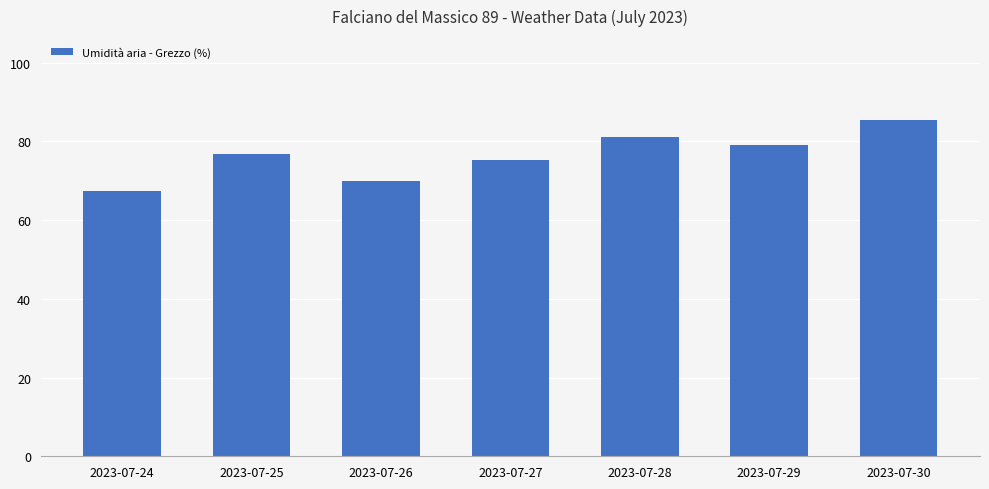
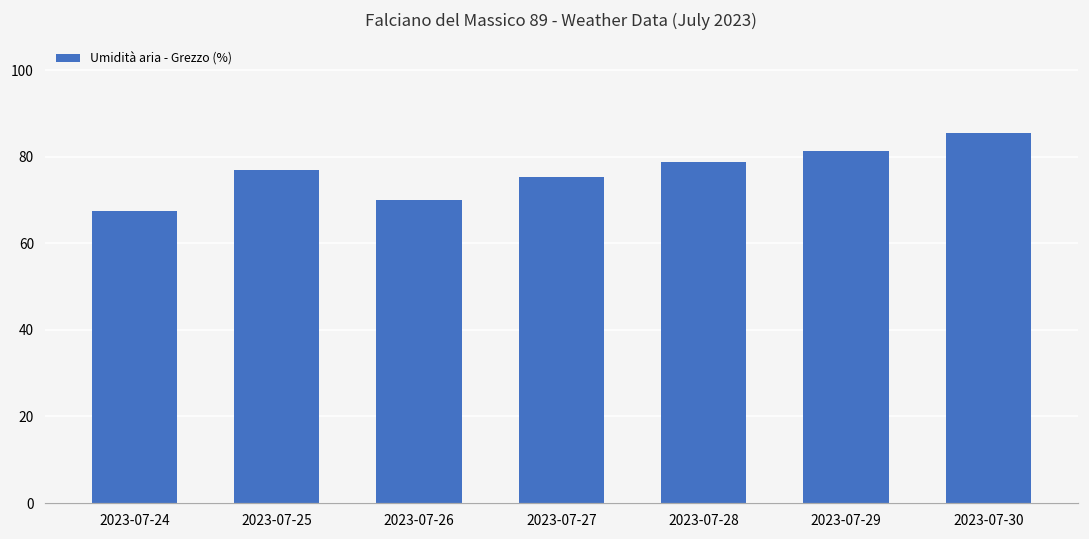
  {
    "2023-07-24": 68,
    "2023-07-25": 77,
    "2023-07-26": 70,
    "2023-07-27": 75,
-   "2023-07-28": 81,
-   "2023-07-29": 79,
+   "2023-07-28": 79,
+   "2023-07-29": 81,
    "2023-07-30": 85
  }
